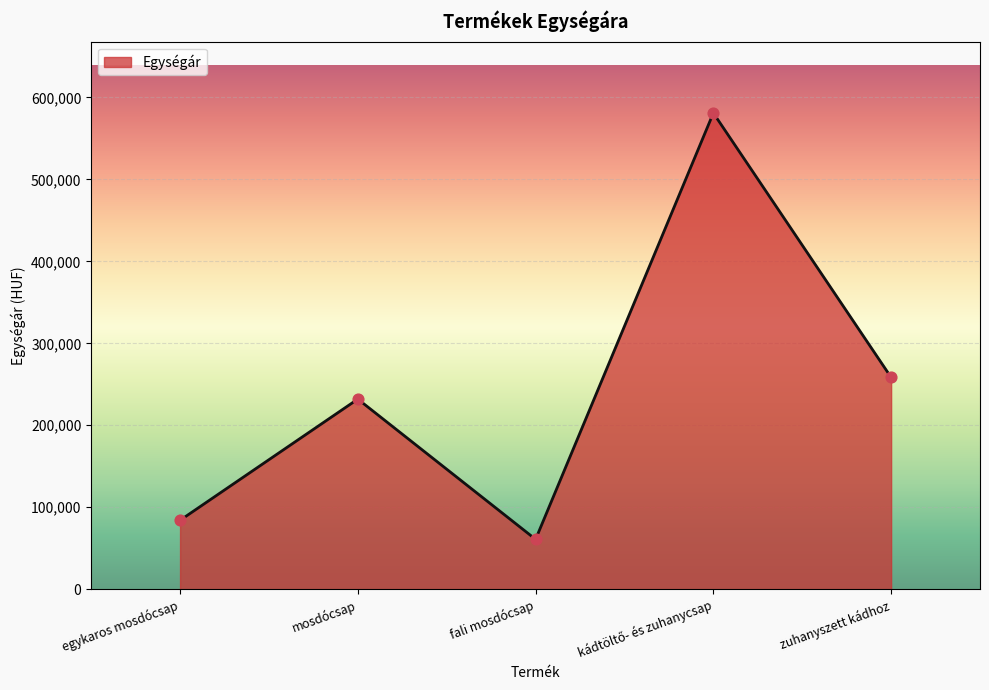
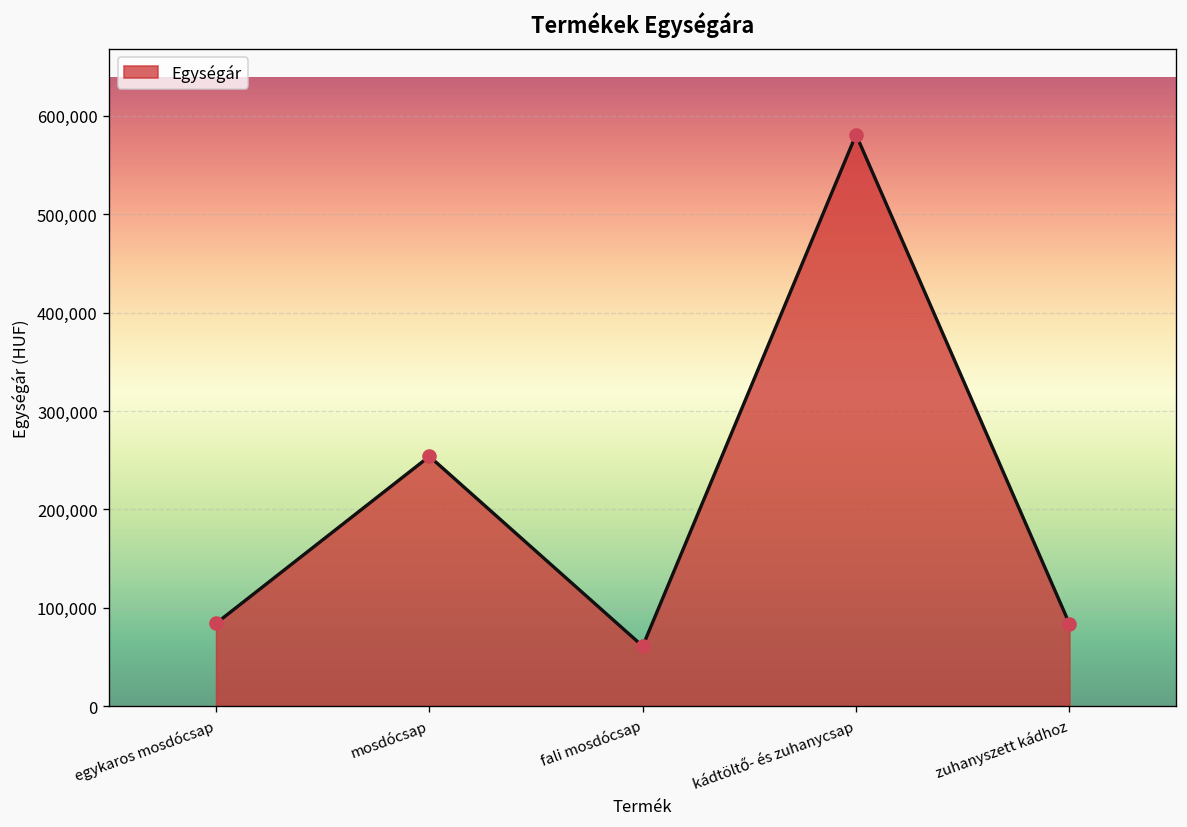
  {
    "egykaros mosdócsap": "80,000",
-   "mosdócsap": "230,000",
+   "mosdócsap": "250,000",
    "fali mosdócsap": "60,000",
    "kádtöltő- és zuhanycsap": "580,000",
-   "zuhanyszett kádhoz": "260,000"
+   "zuhanyszett kádhoz": "80,000"
  }
